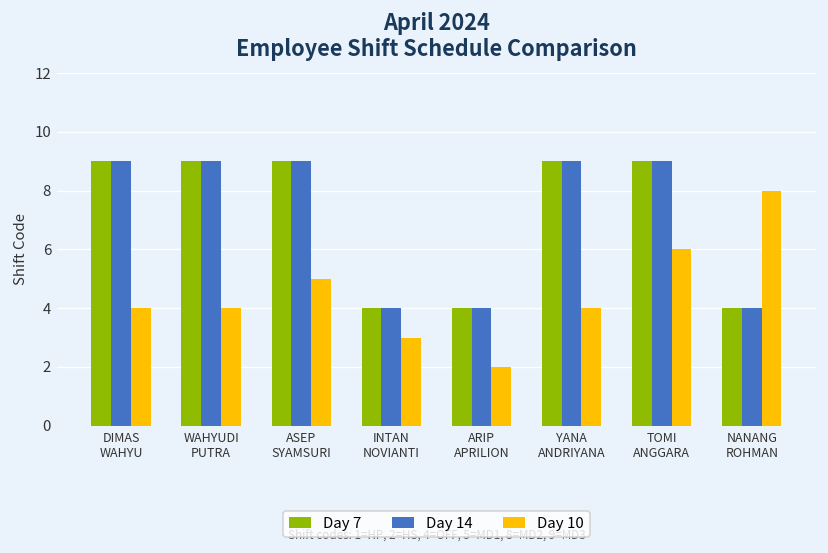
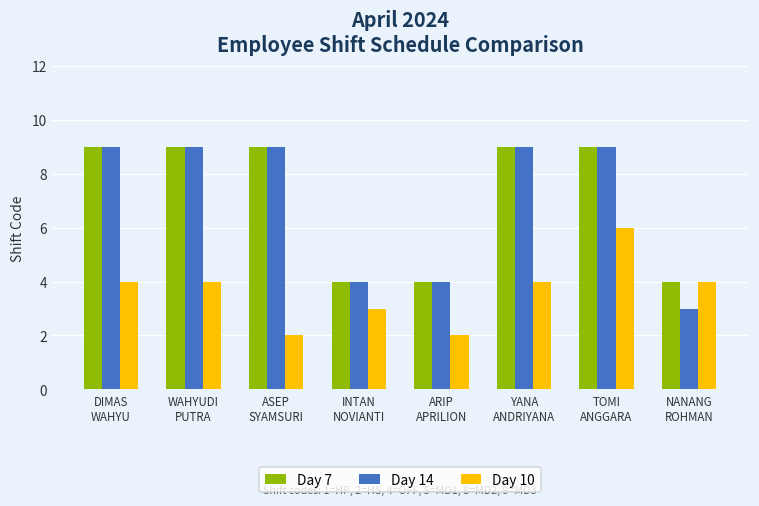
  {
    "Day 7": {
      "DIMAS WAHYU": 9,
      "WAHYUDI PUTRA": 9,
      "ASEP SYAMSURI": 9,
      "INTAN NOVIANTI": 4,
      "ARIP APRILION": 4,
      "YANA ANDRIYANA": 9,
      "TOMI ANGGARA": 9,
      "NANANG ROHMAN": 4
    },
    "Day 14": {
      "DIMAS WAHYU": 9,
      "WAHYUDI PUTRA": 9,
      "ASEP SYAMSURI": 9,
      "INTAN NOVIANTI": 4,
      "ARIP APRILION": 4,
      "YANA ANDRIYANA": 9,
      "TOMI ANGGARA": 9,
-     "NANANG ROHMAN": 4
+     "NANANG ROHMAN": 3
    },
    "Day 10": {
      "DIMAS WAHYU": 4,
      "WAHYUDI PUTRA": 4,
-     "ASEP SYAMSURI": 5,
+     "ASEP SYAMSURI": 2,
      "INTAN NOVIANTI": 3,
      "ARIP APRILION": 2,
      "YANA ANDRIYANA": 4,
      "TOMI ANGGARA": 6,
-     "NANANG ROHMAN": 8
+     "NANANG ROHMAN": 4
    }
  }
